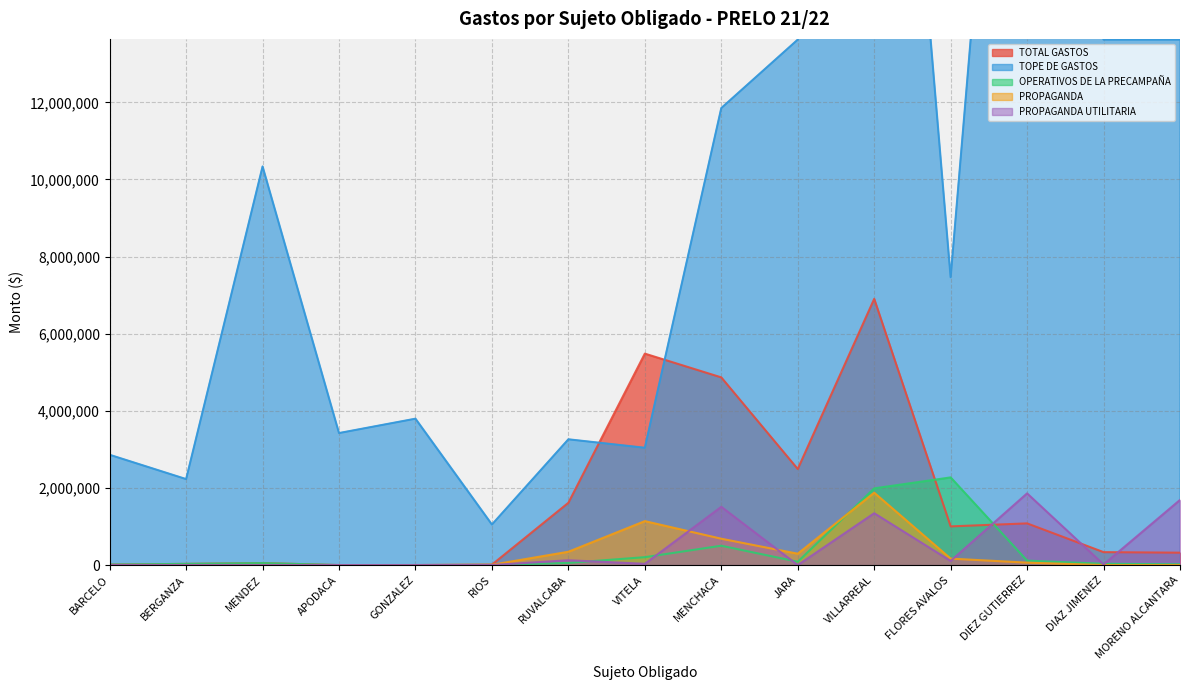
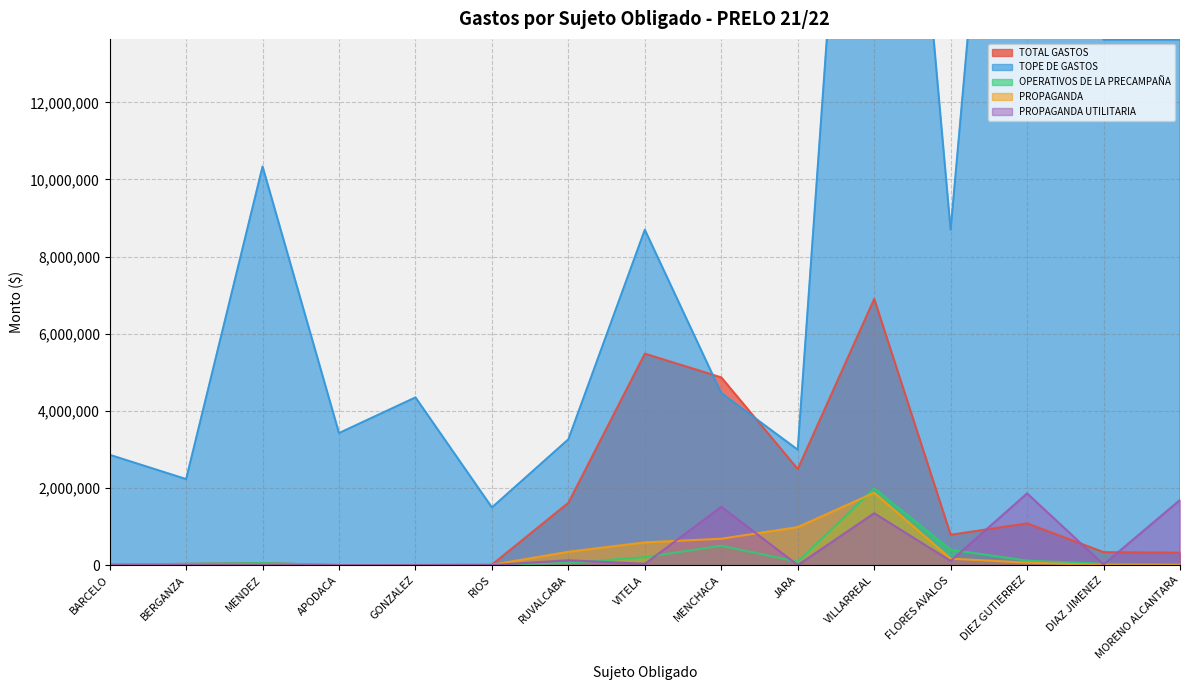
  {
    "TOTAL GASTOS": {
      "RUVALCABA": "1,600,000",
      "VITELA": "5,500,000",
      "MENCHACA": "4,900,000",
      "JARA": "2,500,000",
      "VILLARREAL": "6,900,000",
-     "FLORES AVALOS": "1,000,000",
+     "FLORES AVALOS": "800,000",
      "DIEZ GUTIERREZ": "1,100,000",
      "DIAZ JIMENEZ": "300,000",
      "MORENO ALCANTARA": "300,000"
    },
    "TOPE DE GASTOS": {
      "BARCELO": "2,900,000",
      "BERGANZA": "2,200,000",
      "MENDEZ": "10,300,000",
      "APODACA": "3,400,000",
-     "GONZALEZ": "3,800,000",
-     "RIOS": "1,100,000",
+     "GONZALEZ": "4,300,000",
+     "RIOS": "1,500,000",
      "RUVALCABA": "3,300,000",
-     "VITELA": "3,000,000",
-     "MENCHACA": "11,900,000",
-     "JARA": "13,600,000",
-     "FLORES AVALOS": "7,500,000",
+     "VITELA": "8,700,000",
+     "MENCHACA": "4,500,000",
+     "JARA": "3,000,000",
+     "FLORES AVALOS": "8,700,000",
      "DIAZ JIMENEZ": "13,600,000",
      "MORENO ALCANTARA": "13,600,000"
    },
    "OPERATIVOS DE LA PRECAMPAÑA": {
      "RUVALCABA": "100,000",
      "VITELA": "200,000",
      "MENCHACA": "500,000",
      "JARA": "100,000",
      "VILLARREAL": "2,000,000",
-     "FLORES AVALOS": "2,300,000"
+     "FLORES AVALOS": "400,000"
    },
    "PROPAGANDA": {
      "RUVALCABA": "300,000",
-     "VITELA": "1,100,000",
+     "VITELA": "600,000",
      "MENCHACA": "700,000",
-     "JARA": "300,000",
+     "JARA": "1,000,000",
      "VILLARREAL": "1,900,000"
    },
    "PROPAGANDA UTILITARIA": {
      "RUVALCABA": "100,000",
      "VITELA": "0",
      "MENCHACA": "1,500,000",
      "JARA": "0",
      "VILLARREAL": "1,300,000",
      "DIEZ GUTIERREZ": "1,900,000",
      "MORENO ALCANTARA": "1,700,000"
    }
  }
